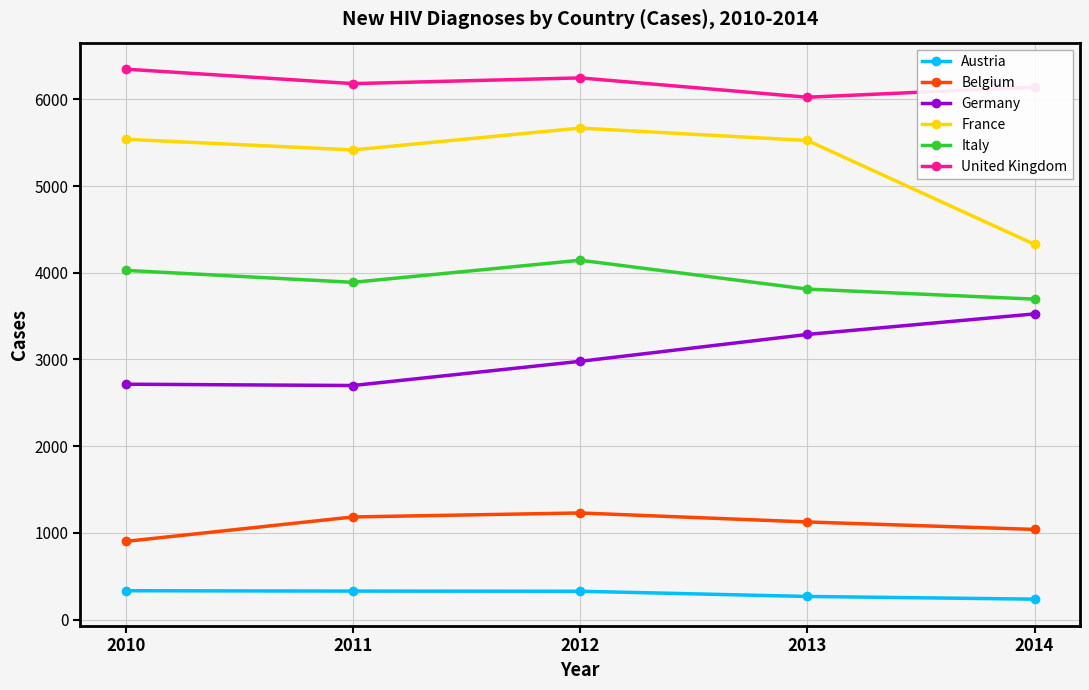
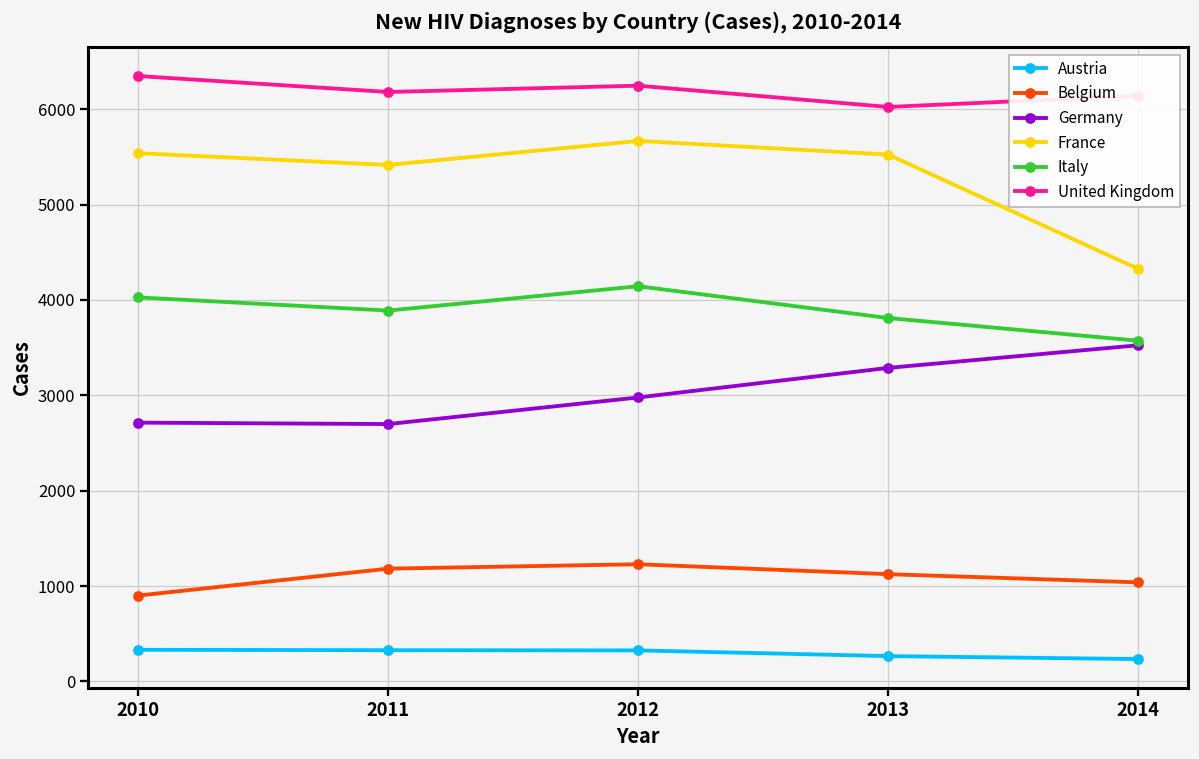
  {
    "Austria": {
      "2010": 300,
      "2011": 300,
      "2012": 300,
      "2013": 300,
      "2014": 200
    },
    "Belgium": {
      "2010": 900,
      "2011": 1200,
      "2012": 1200,
      "2013": 1100,
      "2014": 1000
    },
    "Germany": {
      "2010": 2700,
      "2011": 2700,
      "2012": 3000,
      "2013": 3300,
      "2014": 3500
    },
    "France": {
      "2010": 5500,
      "2011": 5400,
      "2012": 5700,
      "2013": 5500,
      "2014": 4300
    },
    "Italy": {
      "2010": 4000,
      "2011": 3900,
      "2012": 4100,
      "2013": 3800,
-     "2014": 3700
+     "2014": 3600
    },
    "United Kingdom": {
      "2010": 6300,
      "2011": 6200,
      "2012": 6200,
      "2013": 6000
    }
  }
